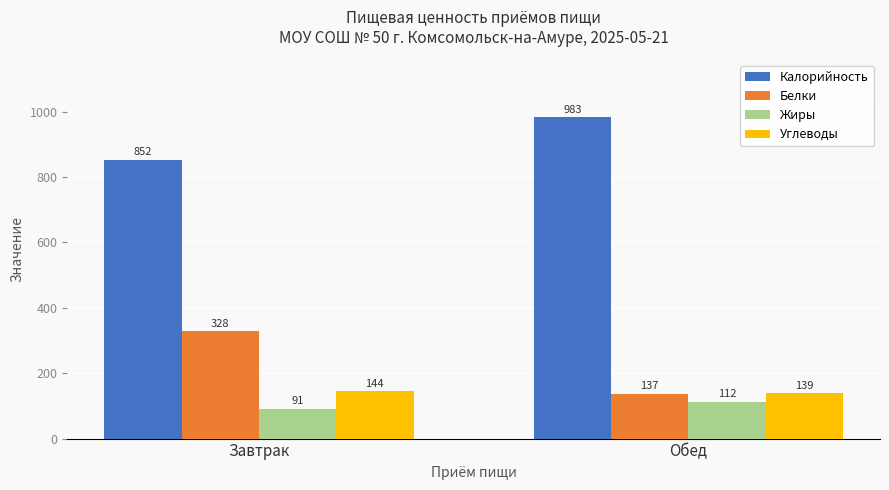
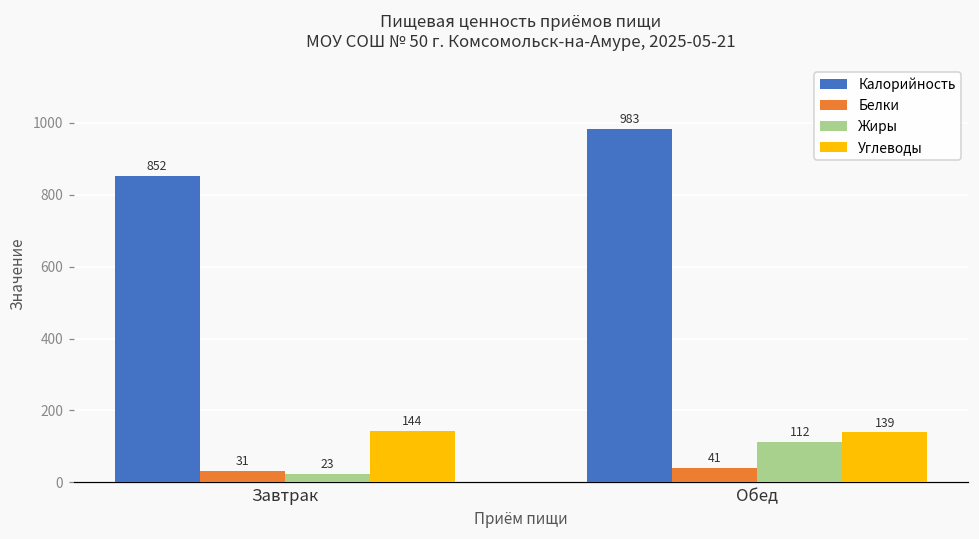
  {
    "Калорийность": {
      "Завтрак": 852,
      "Обед": 983
    },
    "Белки": {
-     "Завтрак": 328,
-     "Обед": 137
+     "Завтрак": 31,
+     "Обед": 41
    },
    "Жиры": {
-     "Завтрак": 91,
+     "Завтрак": 23,
      "Обед": 112
    },
    "Углеводы": {
      "Завтрак": 144,
      "Обед": 139
    }
  }
